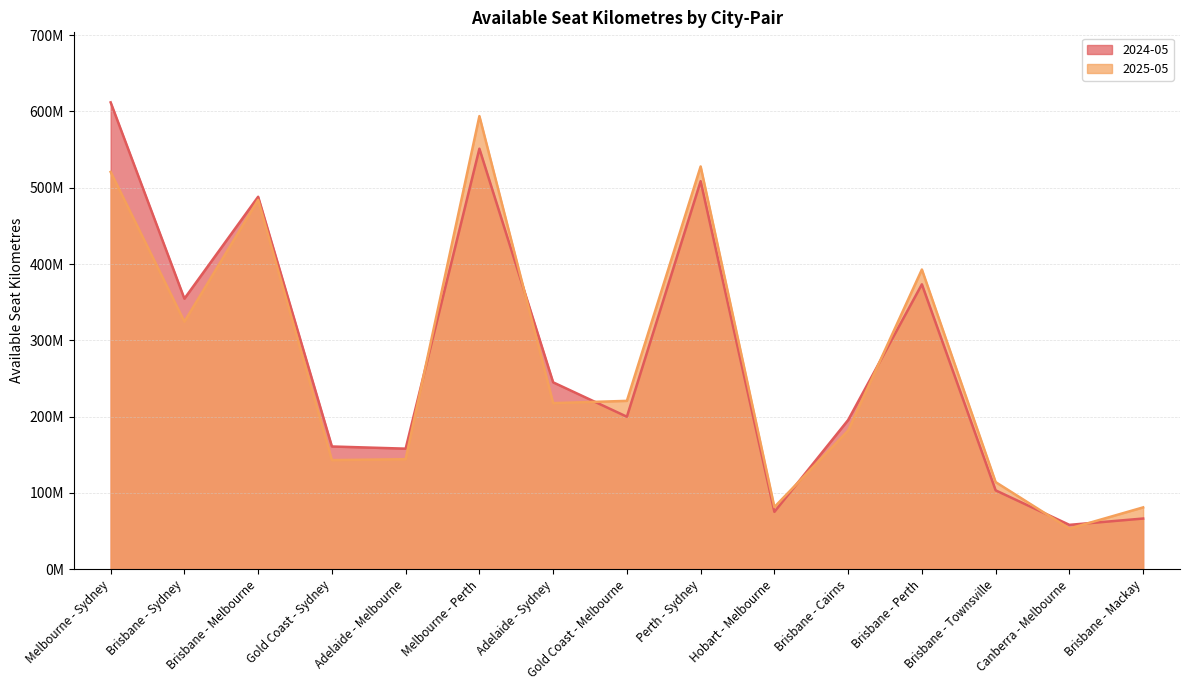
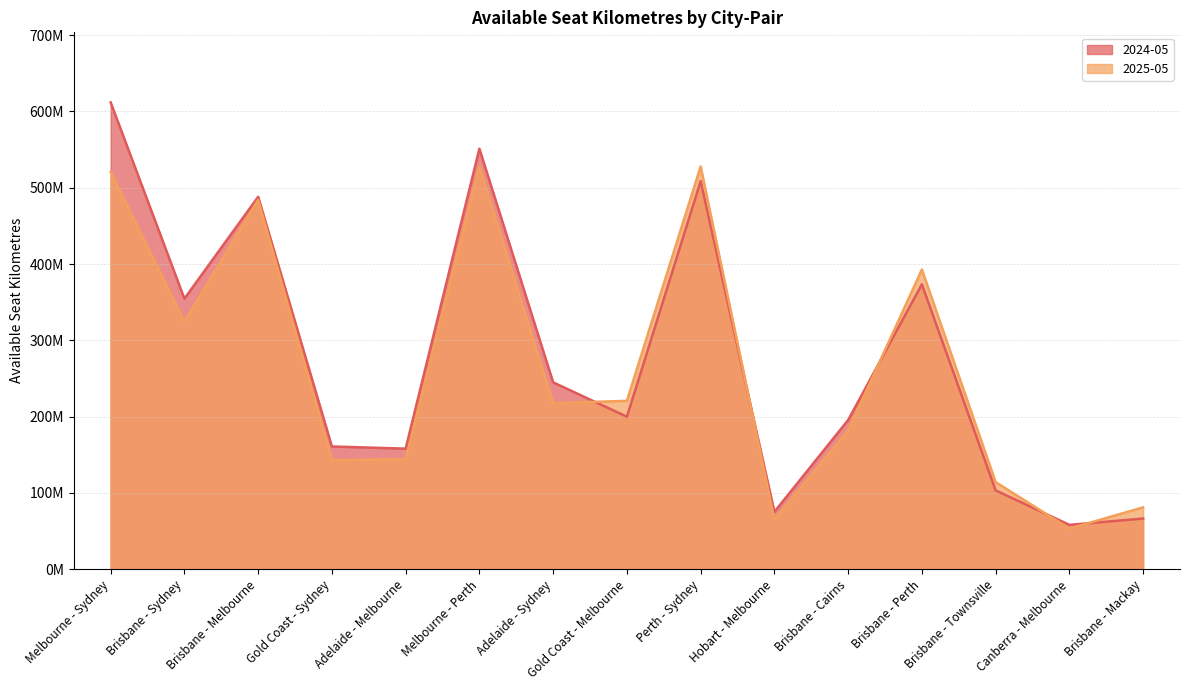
  {
    "2024-05": {
      "Melbourne - Sydney": 610000000,
      "Brisbane - Sydney": 350000000,
      "Brisbane - Melbourne": 490000000,
      "Gold Coast - Sydney": 160000000,
      "Adelaide - Melbourne": 160000000,
      "Melbourne - Perth": 550000000,
      "Adelaide - Sydney": 240000000,
      "Gold Coast - Melbourne": 200000000,
      "Perth - Sydney": 510000000,
      "Hobart - Melbourne": 80000000,
      "Brisbane - Cairns": 200000000,
      "Brisbane - Perth": 370000000,
      "Brisbane - Townsville": 100000000,
      "Canberra - Melbourne": 60000000,
      "Brisbane - Mackay": 70000000
    },
    "2025-05": {
      "Melbourne - Sydney": 520000000,
      "Brisbane - Sydney": 320000000,
      "Brisbane - Melbourne": 480000000,
      "Gold Coast - Sydney": 140000000,
      "Adelaide - Melbourne": 140000000,
-     "Melbourne - Perth": 590000000,
+     "Melbourne - Perth": 530000000,
      "Adelaide - Sydney": 220000000,
      "Gold Coast - Melbourne": 220000000,
      "Perth - Sydney": 530000000,
-     "Hobart - Melbourne": 80000000,
+     "Hobart - Melbourne": 70000000,
      "Brisbane - Cairns": 180000000,
      "Brisbane - Perth": 390000000,
      "Brisbane - Townsville": 110000000,
      "Canberra - Melbourne": 50000000,
      "Brisbane - Mackay": 80000000
    }
  }
